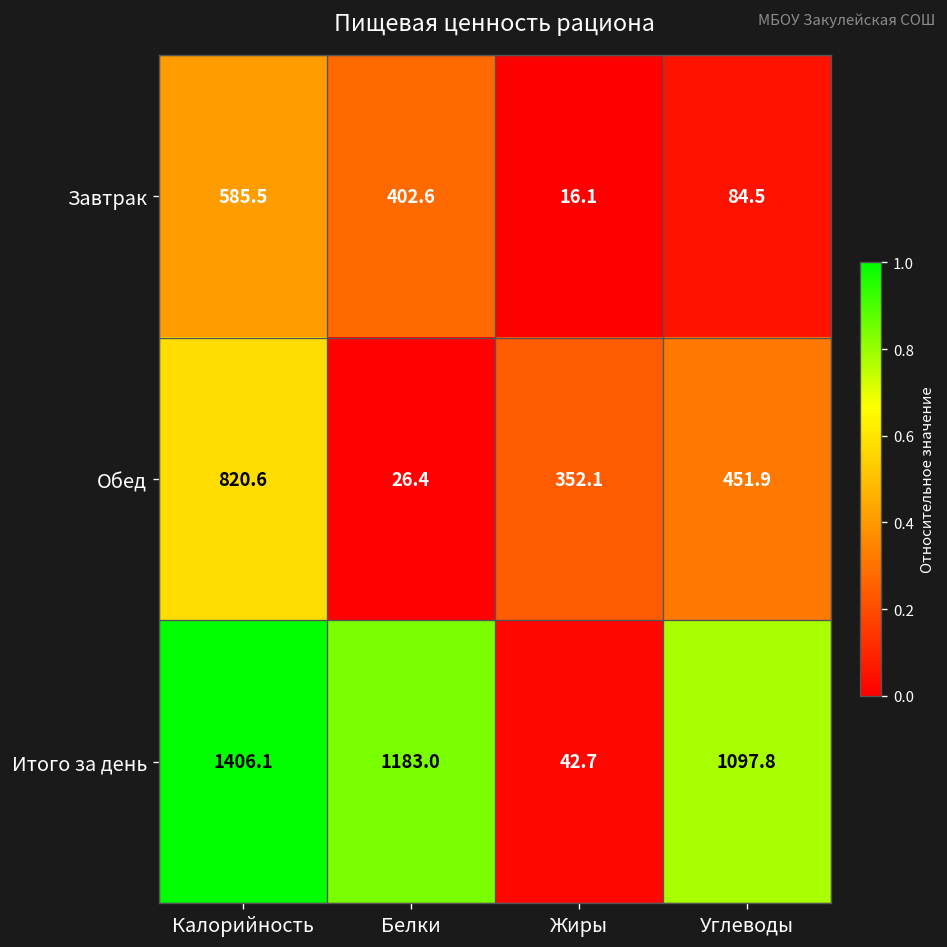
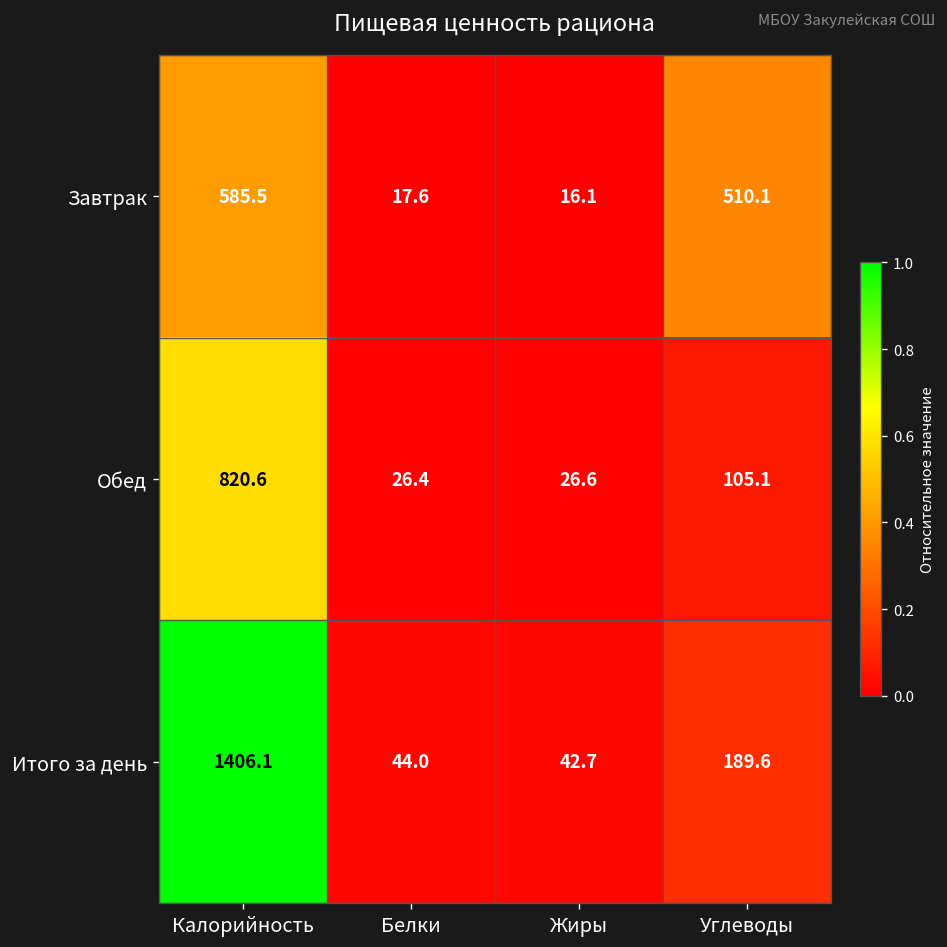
  {
    "Завтрак": {
      "Калорийность": 585.5,
-     "Белки": 402.6,
+     "Белки": 17.6,
      "Жиры": 16.1,
-     "Углеводы": 84.5
+     "Углеводы": 510.1
    },
    "Обед": {
      "Калорийность": 820.6,
      "Белки": 26.4,
-     "Жиры": 352.1,
-     "Углеводы": 451.9
+     "Жиры": 26.6,
+     "Углеводы": 105.1
    },
    "Итого за день": {
      "Калорийность": 1406.1,
-     "Белки": 1183.0,
+     "Белки": 44.0,
      "Жиры": 42.7,
-     "Углеводы": 1097.8
+     "Углеводы": 189.6
    }
  }
